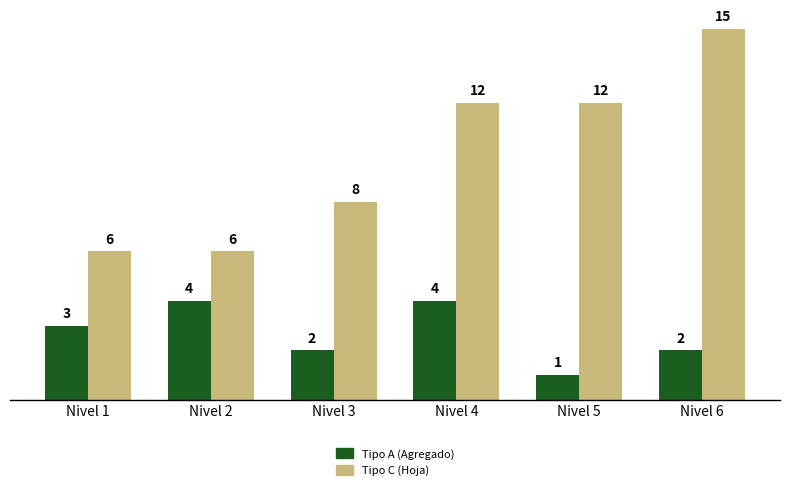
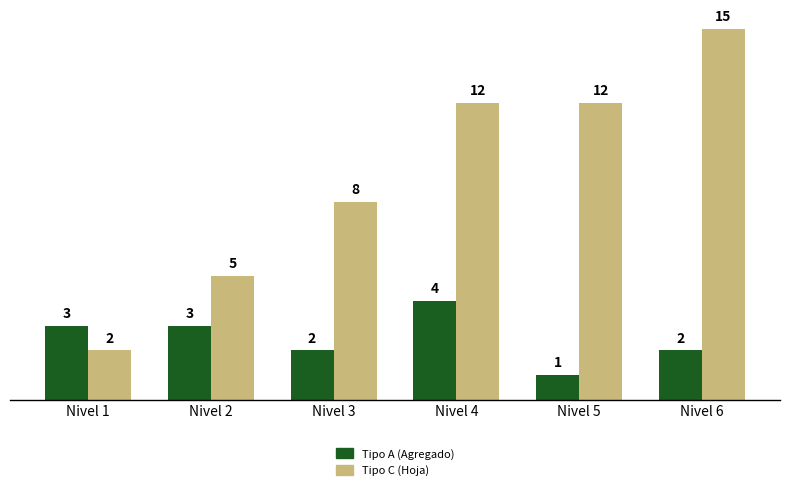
  {
    "Tipo A (Agregado)": {
      "Nivel 1": 3,
-     "Nivel 2": 4,
+     "Nivel 2": 3,
      "Nivel 3": 2,
      "Nivel 4": 4,
      "Nivel 5": 1,
      "Nivel 6": 2
    },
    "Tipo C (Hoja)": {
-     "Nivel 1": 6,
-     "Nivel 2": 6,
+     "Nivel 1": 2,
+     "Nivel 2": 5,
      "Nivel 3": 8,
      "Nivel 4": 12,
      "Nivel 5": 12,
      "Nivel 6": 15
    }
  }
